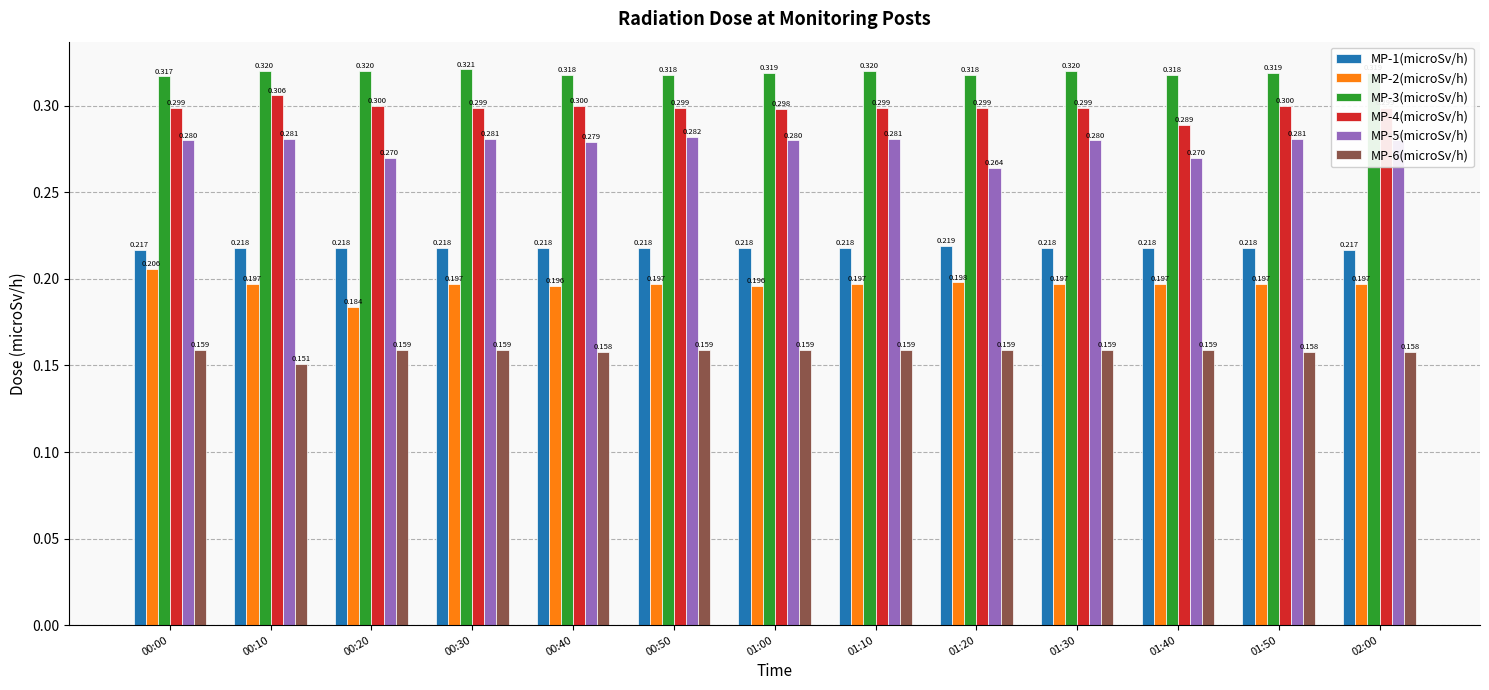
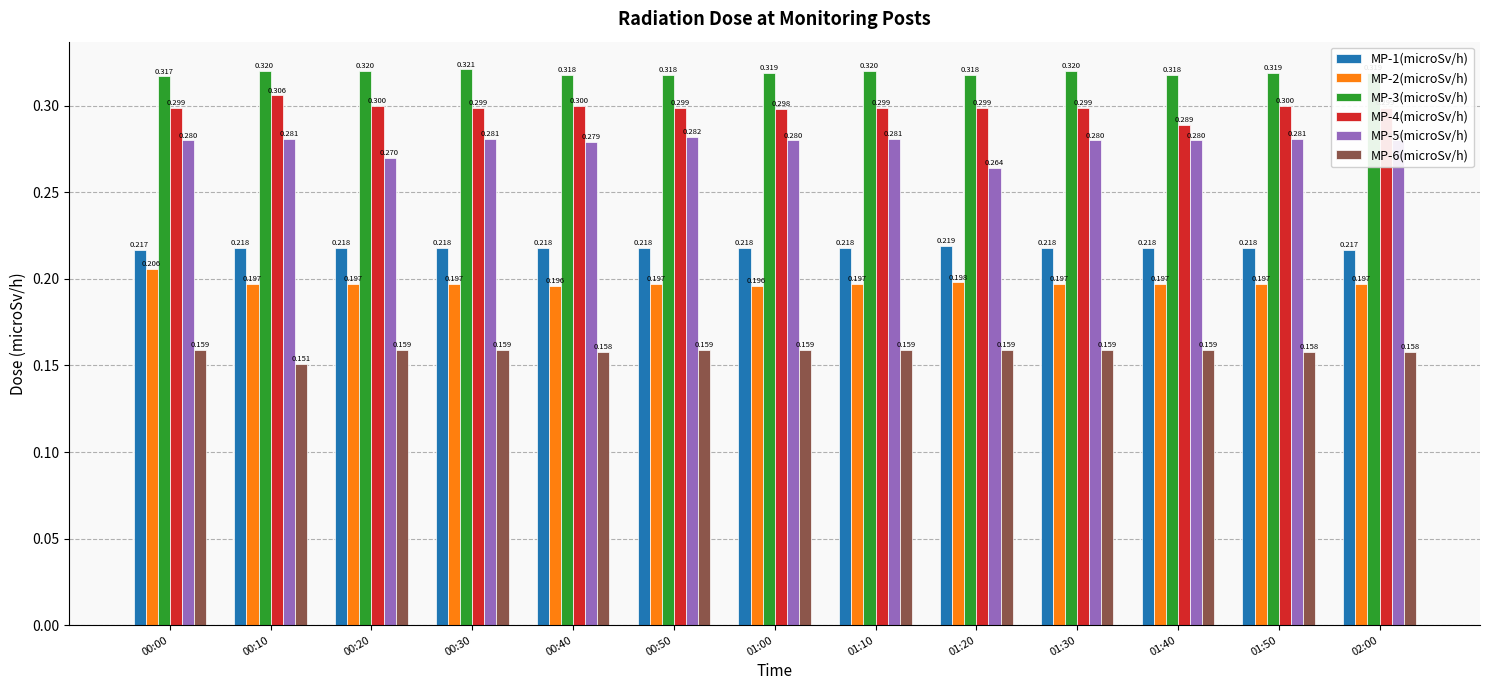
  {
    "MP-1(microSv/h)": {
      "00:00": 0.217,
      "00:10": 0.218,
      "00:20": 0.218,
      "00:30": 0.218,
      "00:40": 0.218,
      "00:50": 0.218,
      "01:00": 0.218,
      "01:10": 0.218,
      "01:20": 0.219,
      "01:30": 0.218,
      "01:40": 0.218,
      "01:50": 0.218,
      "02:00": 0.217
    },
    "MP-2(microSv/h)": {
      "00:00": 0.206,
      "00:10": 0.197,
-     "00:20": 0.184,
+     "00:20": 0.197,
      "00:30": 0.197,
      "00:40": 0.196,
      "00:50": 0.197,
      "01:00": 0.196,
      "01:10": 0.197,
      "01:20": 0.198,
      "01:30": 0.197,
      "01:40": 0.197,
      "01:50": 0.197,
      "02:00": 0.197
    },
    "MP-3(microSv/h)": {
      "00:00": 0.317,
      "00:10": 0.320,
      "00:20": 0.320,
      "00:30": 0.321,
      "00:40": 0.318,
      "00:50": 0.318,
      "01:00": 0.319,
      "01:10": 0.320,
      "01:20": 0.318,
      "01:30": 0.320,
      "01:40": 0.318,
      "01:50": 0.319
    },
    "MP-4(microSv/h)": {
      "00:00": 0.299,
      "00:10": 0.306,
      "00:20": 0.300,
      "00:30": 0.299,
      "00:40": 0.300,
      "00:50": 0.299,
      "01:00": 0.298,
      "01:10": 0.299,
      "01:20": 0.299,
      "01:30": 0.299,
      "01:40": 0.289,
      "01:50": 0.300
    },
    "MP-5(microSv/h)": {
      "00:00": 0.280,
      "00:10": 0.281,
      "00:20": 0.270,
      "00:30": 0.281,
      "00:40": 0.279,
      "00:50": 0.282,
      "01:00": 0.280,
      "01:10": 0.281,
      "01:20": 0.264,
      "01:30": 0.280,
-     "01:40": 0.270,
+     "01:40": 0.280,
      "01:50": 0.281
    },
    "MP-6(microSv/h)": {
      "00:00": 0.159,
      "00:10": 0.151,
      "00:20": 0.159,
      "00:30": 0.159,
      "00:40": 0.158,
      "00:50": 0.159,
      "01:00": 0.159,
      "01:10": 0.159,
      "01:20": 0.159,
      "01:30": 0.159,
      "01:40": 0.159,
      "01:50": 0.158,
      "02:00": 0.158
    }
  }
